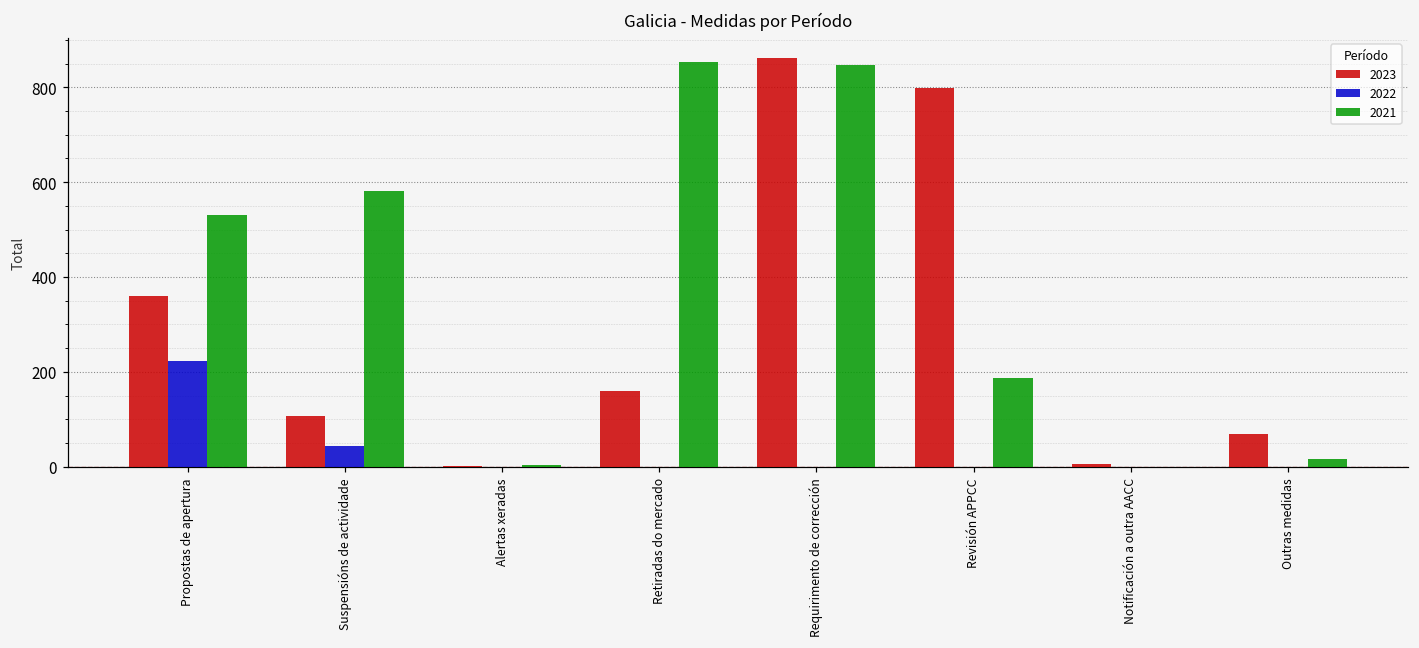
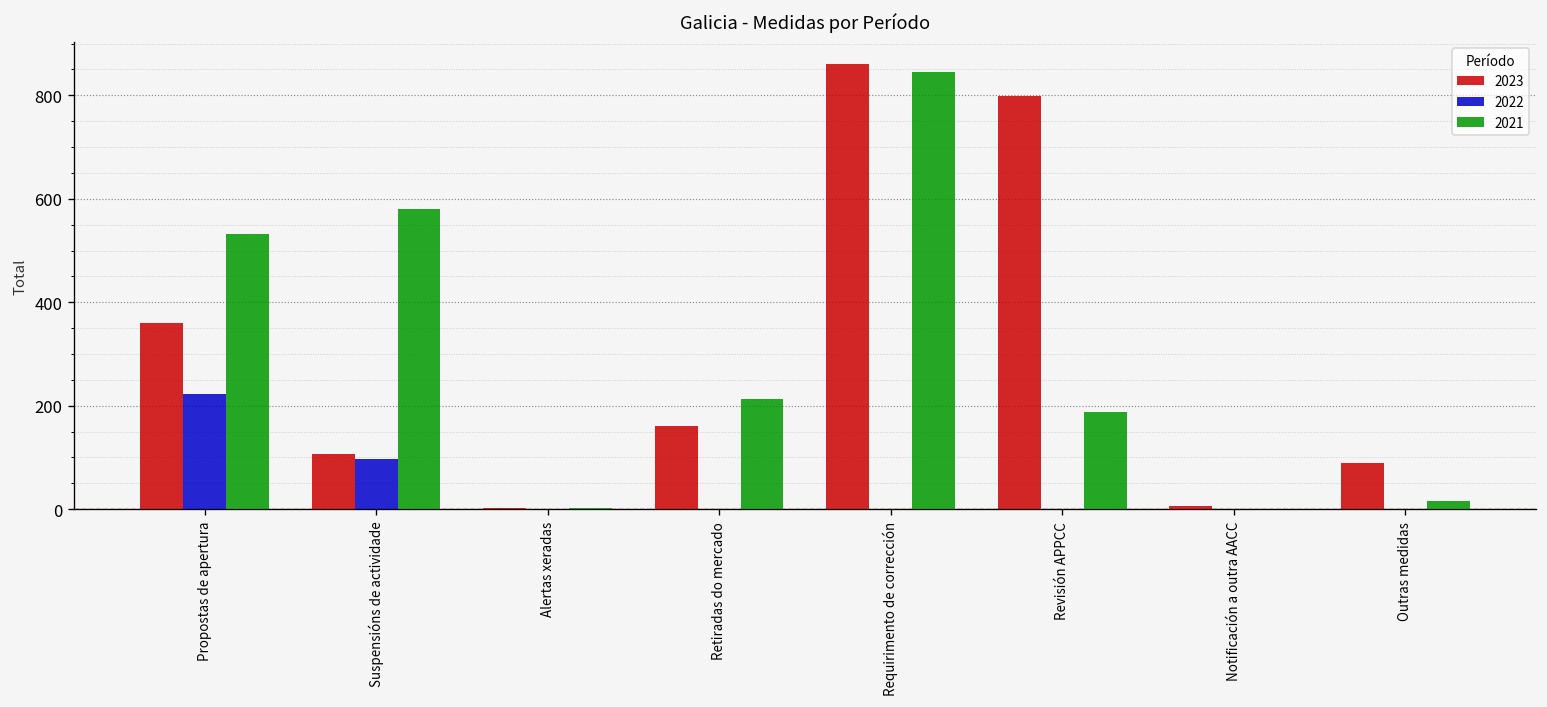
  {
    "2023": {
      "Propostas de apertura": 360,
      "Suspensións de actividade": 110,
      "Retiradas do mercado": 160,
      "Requirimento de corrección": 860,
      "Revisión APPCC": 800,
      "Notificación a outra AACC": 10,
-     "Outras medidas": 70
+     "Outras medidas": 90
    },
    "2022": {
      "Propostas de apertura": 220,
-     "Suspensións de actividade": 40,
+     "Suspensións de actividade": 100,
      "Alertas xeradas": 0,
      "Retiradas do mercado": 0,
      "Requirimento de corrección": 0,
      "Revisión APPCC": 0,
      "Notificación a outra AACC": 0,
      "Outras medidas": 0
    },
    "2021": {
      "Propostas de apertura": 530,
      "Suspensións de actividade": 580,
-     "Retiradas do mercado": 850,
+     "Retiradas do mercado": 210,
      "Requirimento de corrección": 850,
      "Revisión APPCC": 190,
      "Notificación a outra AACC": 0,
      "Outras medidas": 20
    }
  }
